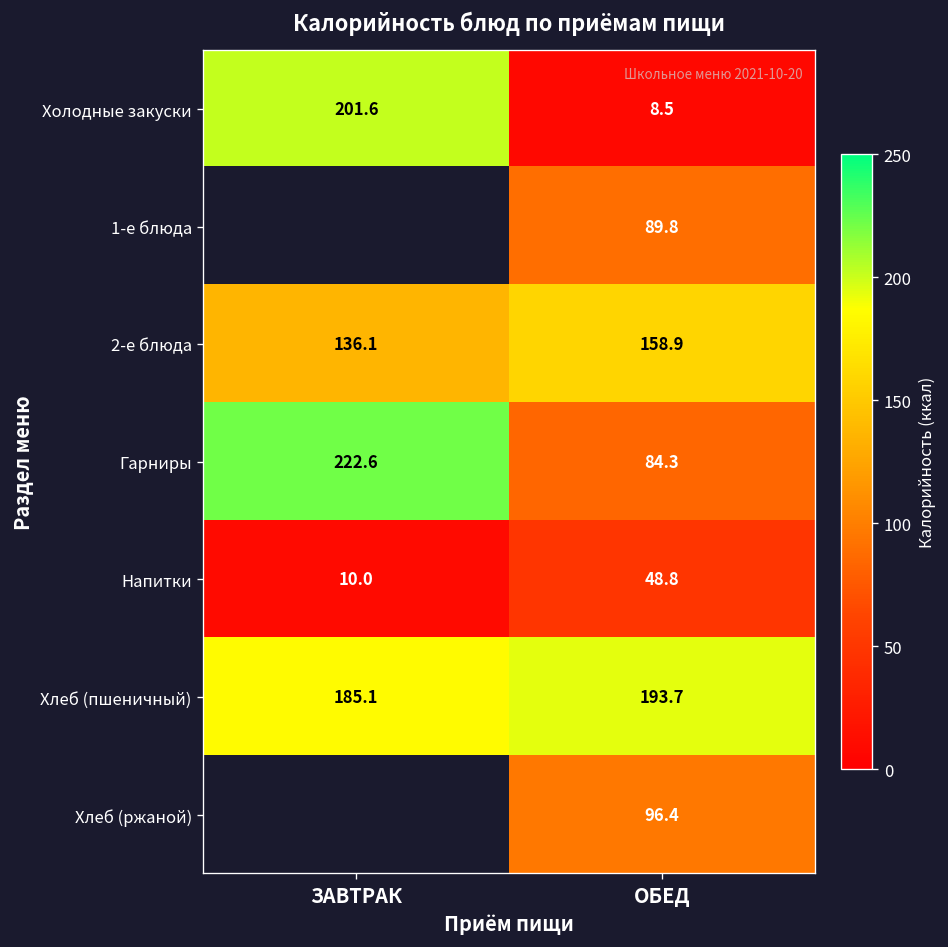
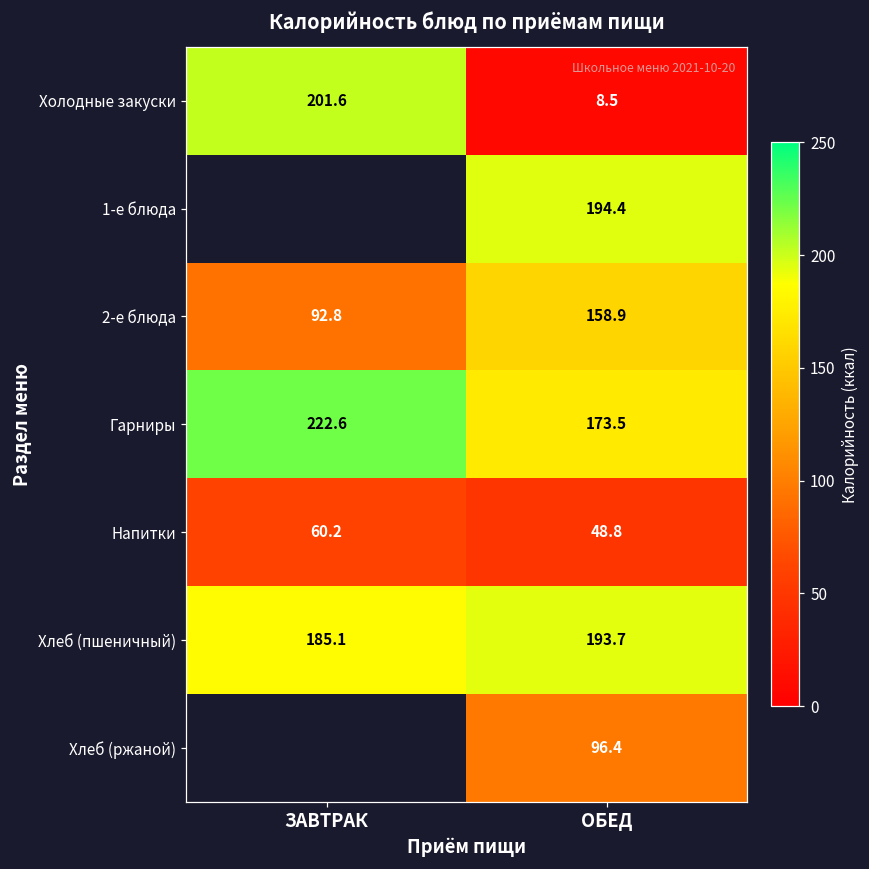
  {
    "Холодные закуски": {
      "ЗАВТРАК": 201.6
    },
    "1-е блюда": {
-     "ОБЕД": 89.8
+     "ОБЕД": 194.4
    },
    "2-е блюда": {
-     "ЗАВТРАК": 136.1,
+     "ЗАВТРАК": 92.8,
      "ОБЕД": 158.9
    },
    "Гарниры": {
      "ЗАВТРАК": 222.6,
-     "ОБЕД": 84.3
+     "ОБЕД": 173.5
    },
    "Напитки": {
-     "ЗАВТРАК": 10.0,
+     "ЗАВТРАК": 60.2,
      "ОБЕД": 48.8
    },
    "Хлеб (пшеничный)": {
      "ЗАВТРАК": 185.1,
      "ОБЕД": 193.7
    },
    "Хлеб (ржаной)": {
      "ОБЕД": 96.4
    }
  }
